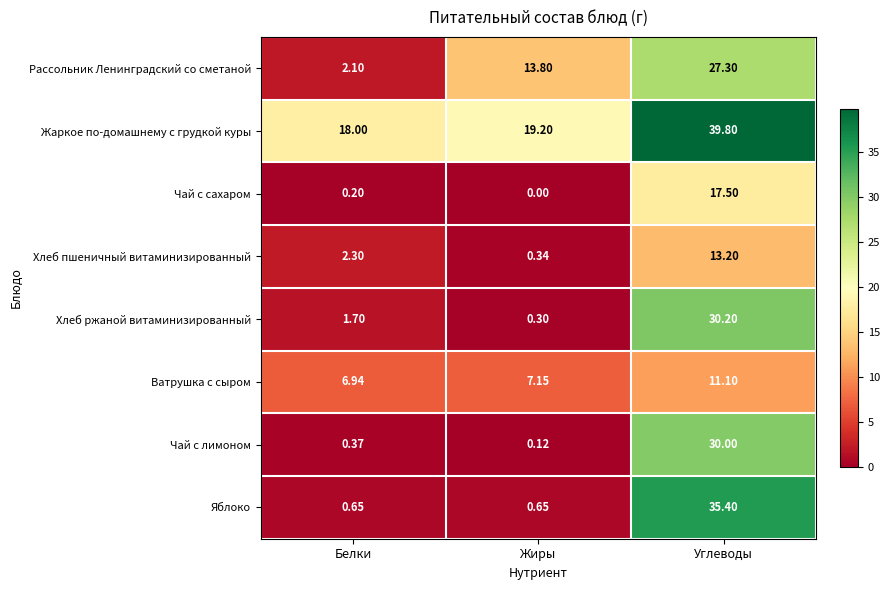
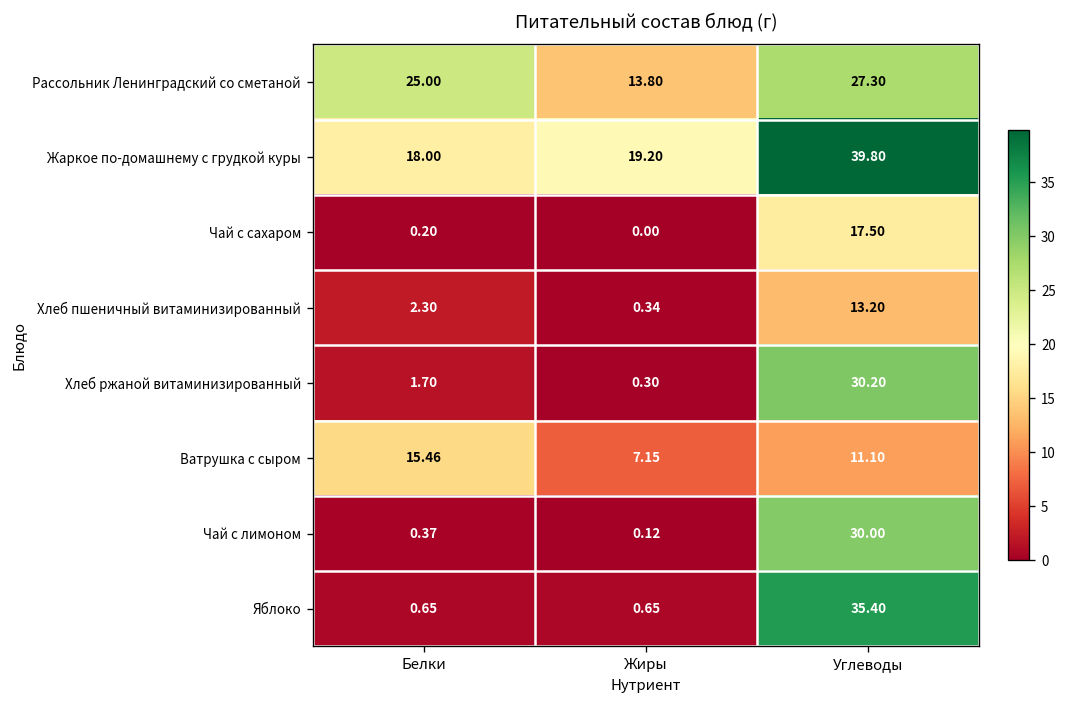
  {
    "Рассольник Ленинградский со сметаной": {
-     "Белки": 2.10,
+     "Белки": 25.00,
      "Жиры": 13.80,
      "Углеводы": 27.30
    },
    "Жаркое по-домашнему с грудкой куры": {
      "Белки": 18.00,
      "Жиры": 19.20,
      "Углеводы": 39.80
    },
    "Чай с сахаром": {
      "Белки": 0.20,
      "Жиры": 0.00,
      "Углеводы": 17.50
    },
    "Хлеб пшеничный витаминизированный": {
      "Белки": 2.30,
      "Жиры": 0.34,
      "Углеводы": 13.20
    },
    "Хлеб ржаной витаминизированный": {
      "Белки": 1.70,
      "Жиры": 0.30,
      "Углеводы": 30.20
    },
    "Ватрушка с сыром": {
-     "Белки": 6.94,
+     "Белки": 15.46,
      "Жиры": 7.15,
      "Углеводы": 11.10
    },
    "Чай с лимоном": {
      "Белки": 0.37,
      "Жиры": 0.12,
      "Углеводы": 30.00
    },
    "Яблоко": {
      "Белки": 0.65,
      "Жиры": 0.65,
      "Углеводы": 35.40
    }
  }
